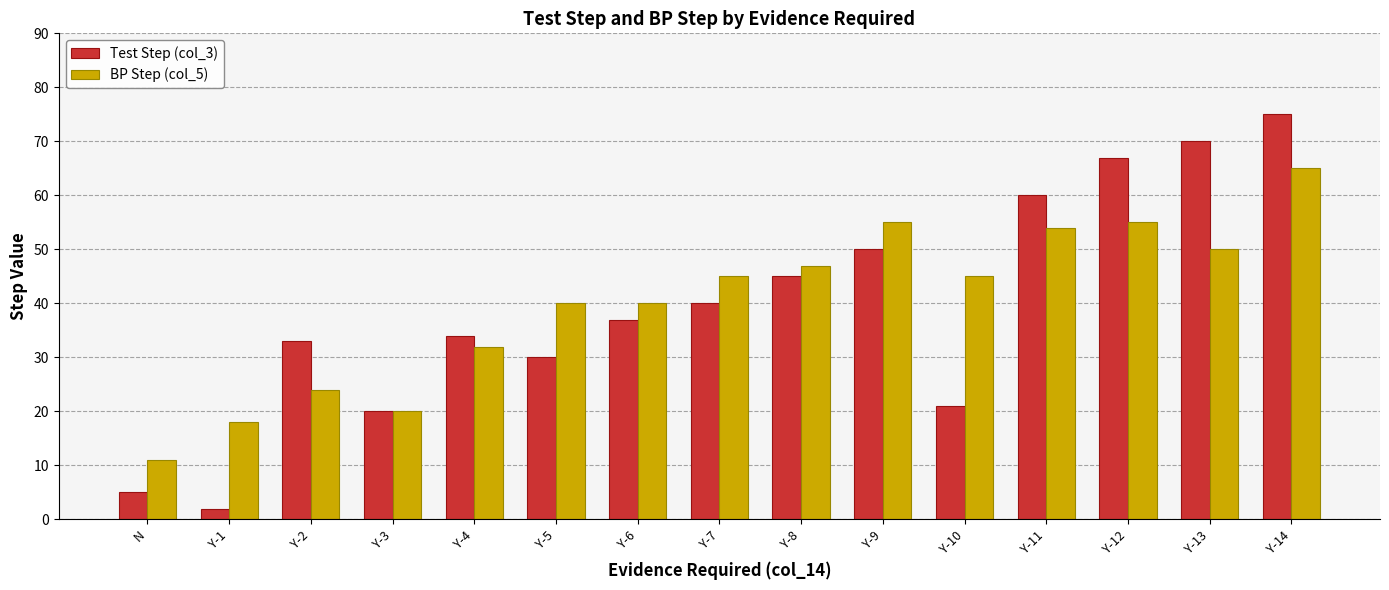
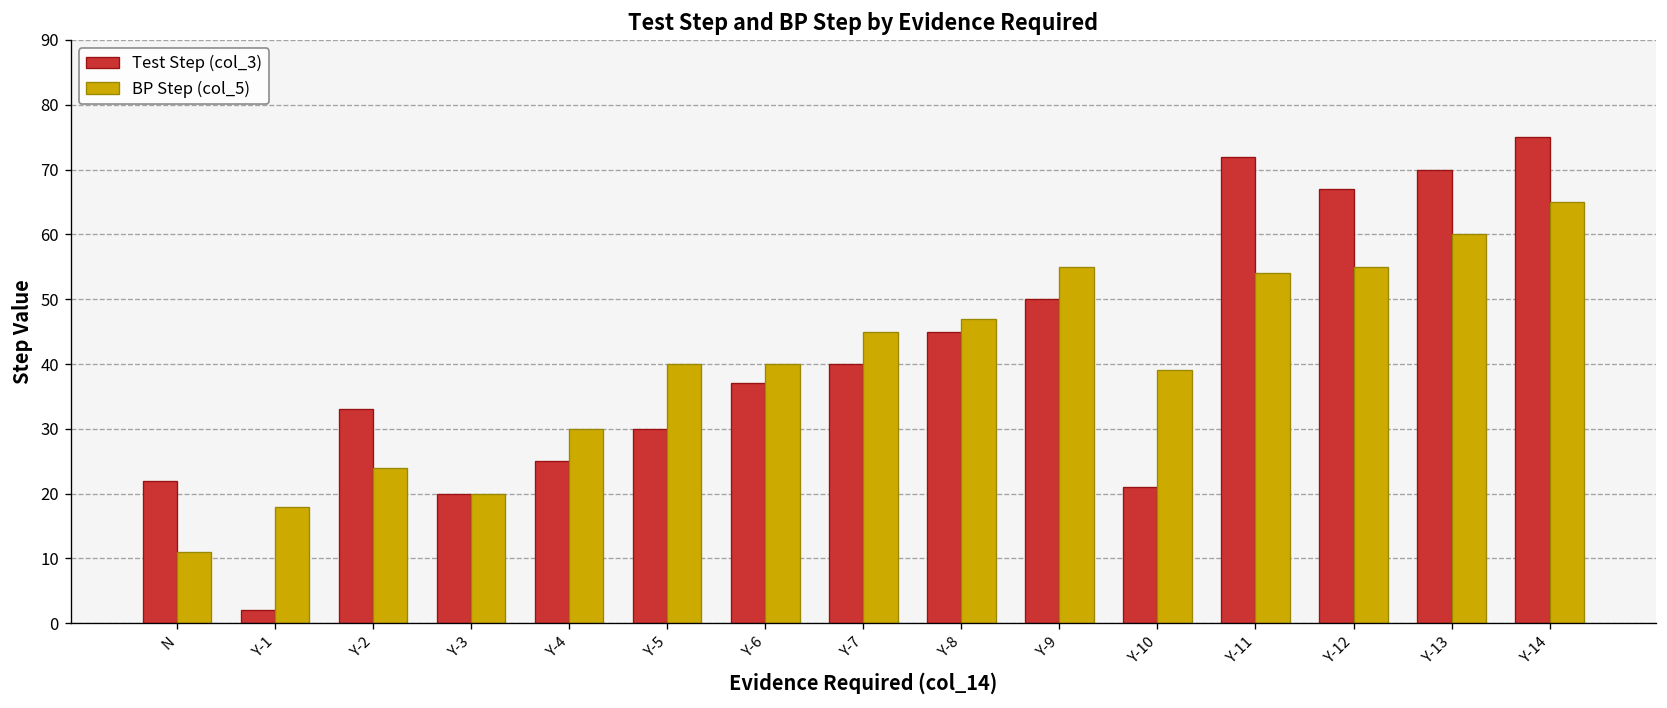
  {
    "Test Step (col_3)": {
-     "N": 5,
+     "N": 22,
      "Y-1": 2,
      "Y-2": 33,
      "Y-3": 20,
-     "Y-4": 34,
+     "Y-4": 25,
      "Y-5": 30,
      "Y-6": 37,
      "Y-7": 40,
      "Y-8": 45,
      "Y-9": 50,
      "Y-10": 21,
-     "Y-11": 60,
+     "Y-11": 72,
      "Y-12": 67,
      "Y-13": 70,
      "Y-14": 75
    },
    "BP Step (col_5)": {
      "N": 11,
      "Y-1": 18,
      "Y-2": 24,
      "Y-3": 20,
-     "Y-4": 32,
+     "Y-4": 30,
      "Y-5": 40,
      "Y-6": 40,
      "Y-7": 45,
      "Y-8": 47,
      "Y-9": 55,
-     "Y-10": 45,
+     "Y-10": 39,
      "Y-11": 54,
      "Y-12": 55,
-     "Y-13": 50,
+     "Y-13": 60,
      "Y-14": 65
    }
  }
